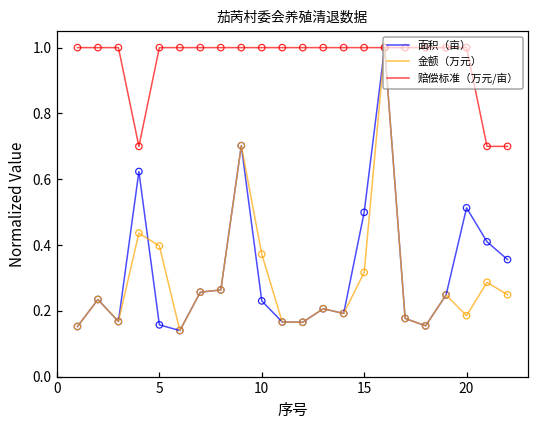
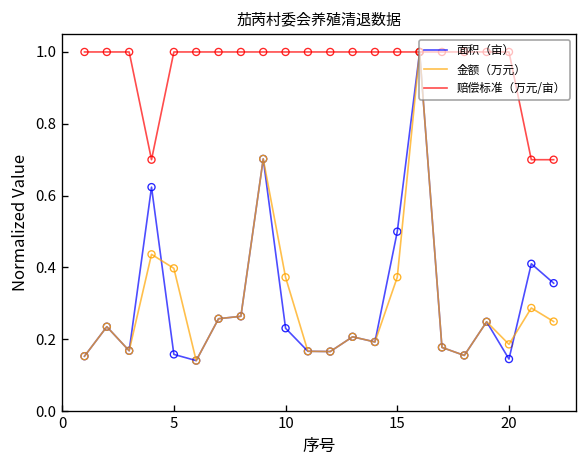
  {
    "面积（亩）": {
      "5": 0.16,
      "10": 0.23,
      "15": 0.50,
-     "20": 0.51
+     "20": 0.14
    },
    "金额（万元）": {
      "5": 0.40,
      "10": 0.37,
-     "15": 0.32,
+     "15": 0.37,
      "20": 0.19
    },
    "赔偿标准（万元/亩）": {
      "5": 1.00,
      "10": 1.00,
      "15": 1.00
    }
  }
